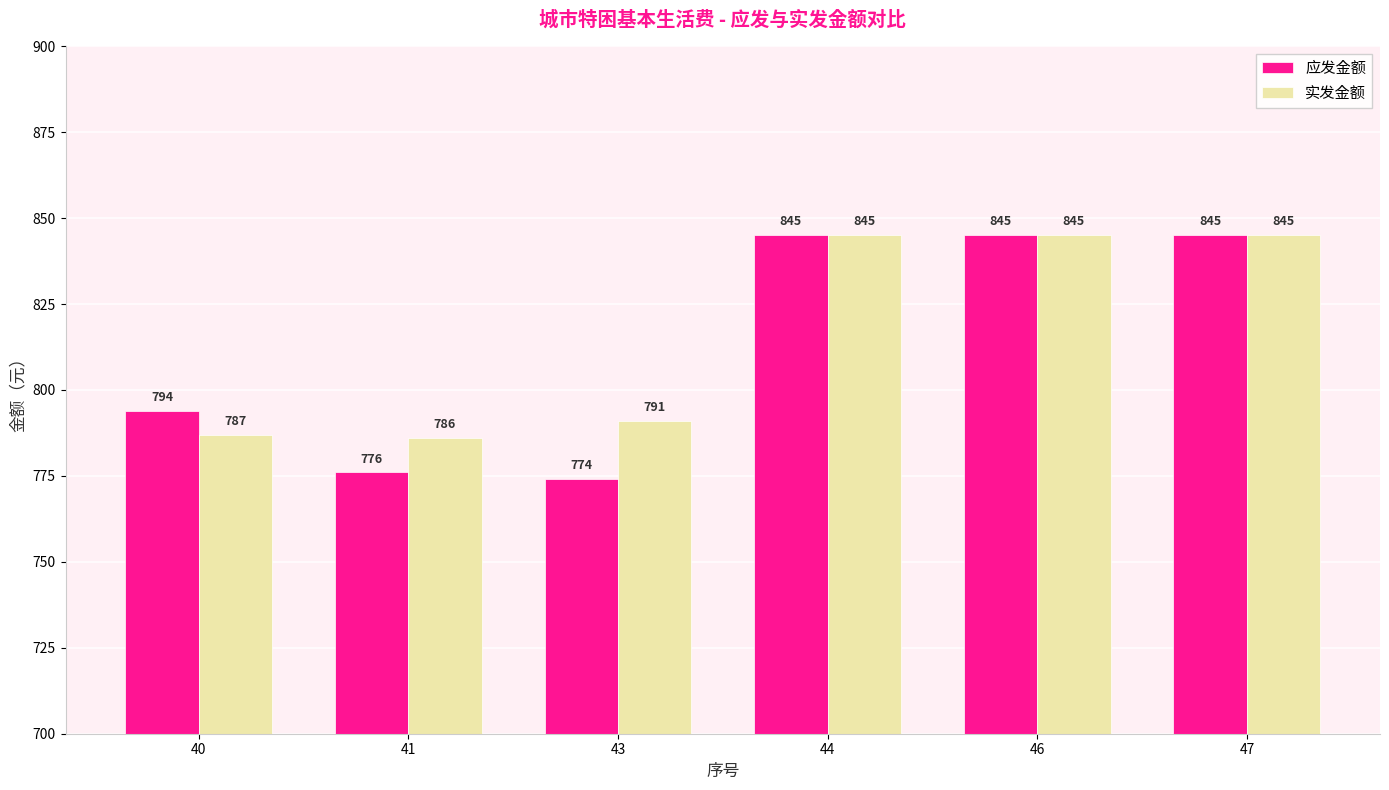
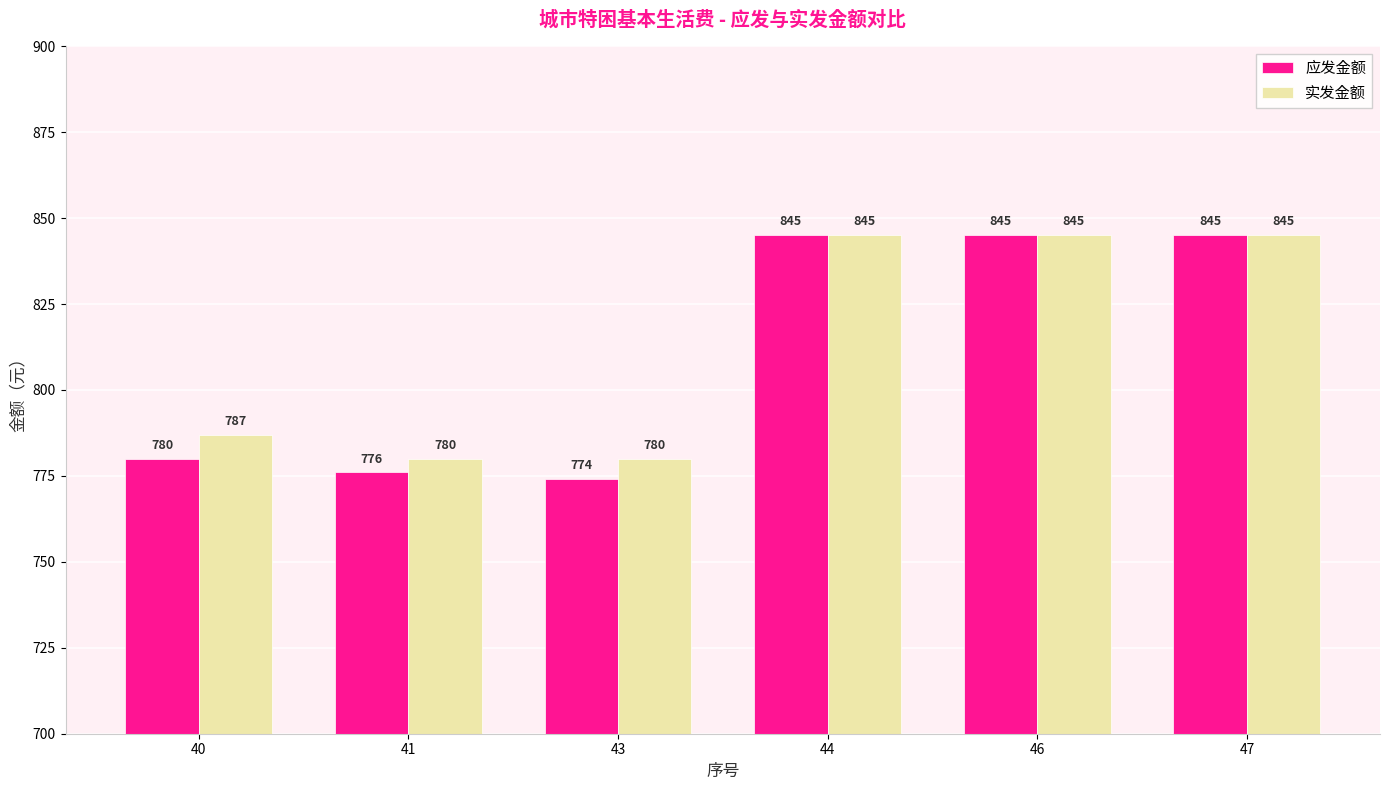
  {
    "应发金额": {
-     "40": 794,
+     "40": 780,
      "41": 776,
      "43": 774,
      "44": 845,
      "46": 845,
      "47": 845
    },
    "实发金额": {
      "40": 787,
-     "41": 786,
-     "43": 791,
+     "41": 780,
+     "43": 780,
      "44": 845,
      "46": 845,
      "47": 845
    }
  }
